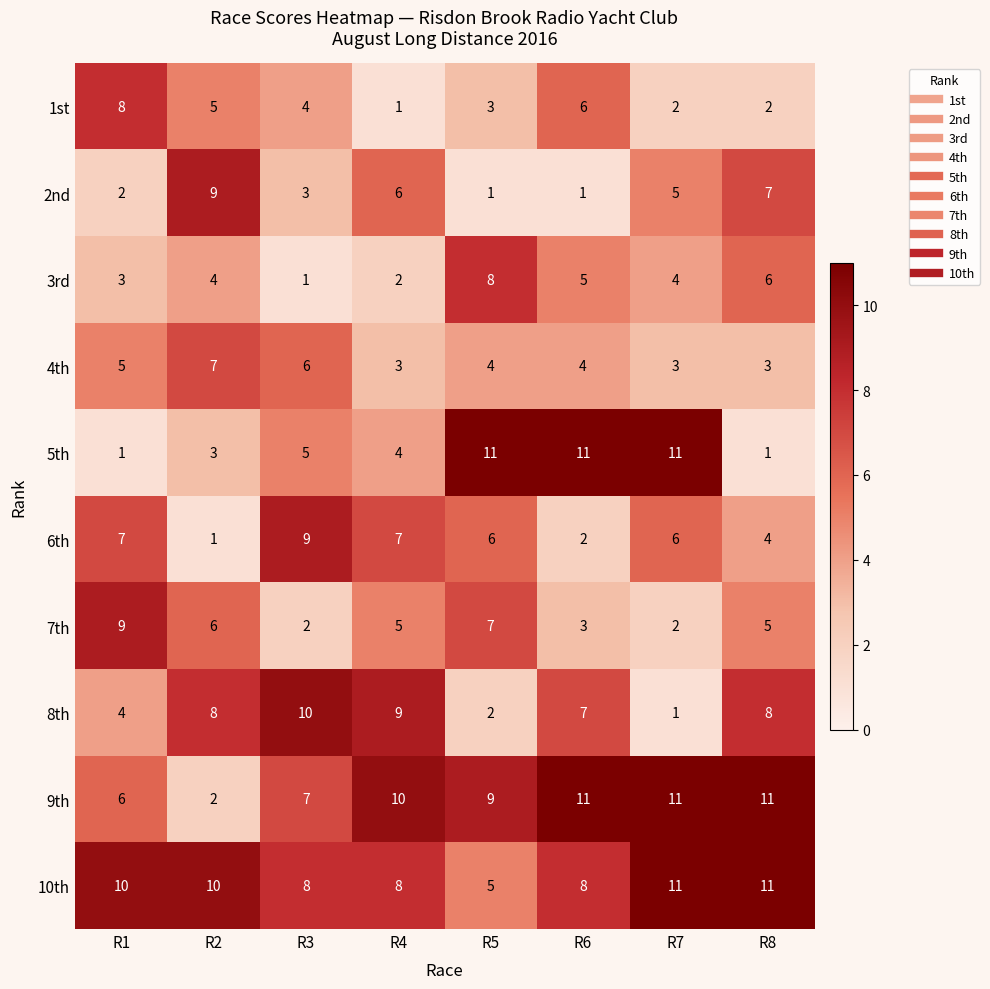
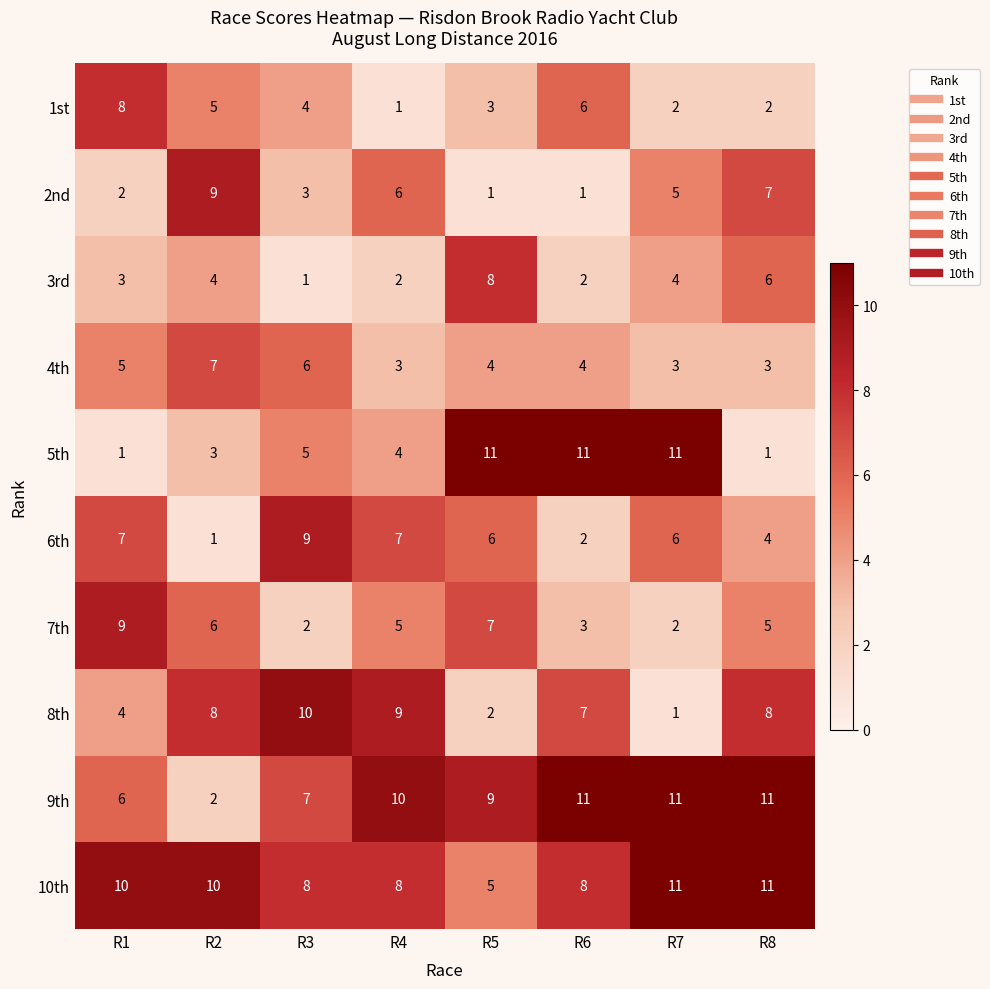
  {
    "1st": {
      "R1": 8,
      "R2": 5,
      "R3": 4,
      "R4": 1,
      "R5": 3,
      "R6": 6,
      "R7": 2,
      "R8": 2
    },
    "2nd": {
      "R1": 2,
      "R2": 9,
      "R3": 3,
      "R4": 6,
      "R5": 1,
      "R6": 1,
      "R7": 5,
      "R8": 7
    },
    "3rd": {
      "R1": 3,
      "R2": 4,
      "R3": 1,
      "R4": 2,
      "R5": 8,
-     "R6": 5,
+     "R6": 2,
      "R7": 4,
      "R8": 6
    },
    "4th": {
      "R1": 5,
      "R2": 7,
      "R3": 6,
      "R4": 3,
      "R5": 4,
      "R6": 4,
      "R7": 3,
      "R8": 3
    },
    "5th": {
      "R1": 1,
      "R2": 3,
      "R3": 5,
      "R4": 4,
      "R5": 11,
      "R6": 11,
      "R7": 11,
      "R8": 1
    },
    "6th": {
      "R1": 7,
      "R2": 1,
      "R3": 9,
      "R4": 7,
      "R5": 6,
      "R6": 2,
      "R7": 6,
      "R8": 4
    },
    "7th": {
      "R1": 9,
      "R2": 6,
      "R3": 2,
      "R4": 5,
      "R5": 7,
      "R6": 3,
      "R7": 2,
      "R8": 5
    },
    "8th": {
      "R1": 4,
      "R2": 8,
      "R3": 10,
      "R4": 9,
      "R5": 2,
      "R6": 7,
      "R7": 1,
      "R8": 8
    },
    "9th": {
      "R1": 6,
      "R2": 2,
      "R3": 7,
      "R4": 10,
      "R5": 9,
      "R6": 11,
      "R7": 11,
      "R8": 11
    },
    "10th": {
      "R1": 10,
      "R2": 10,
      "R3": 8,
      "R4": 8,
      "R5": 5,
      "R6": 8,
      "R7": 11,
      "R8": 11
    }
  }
